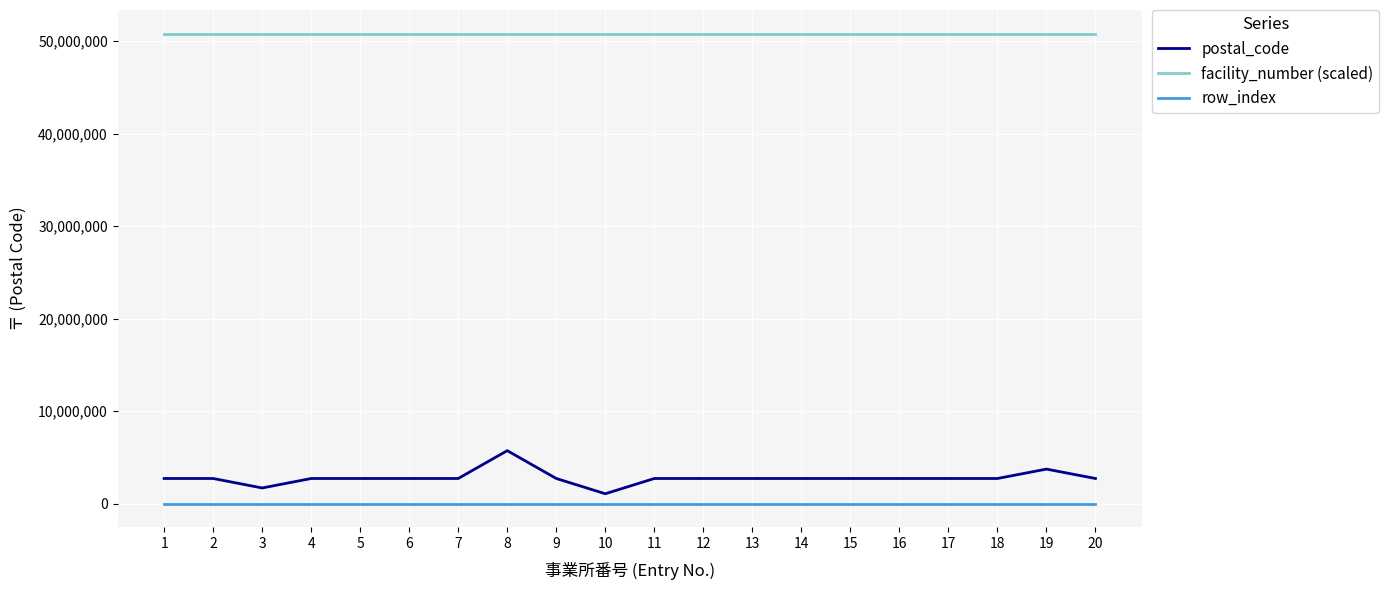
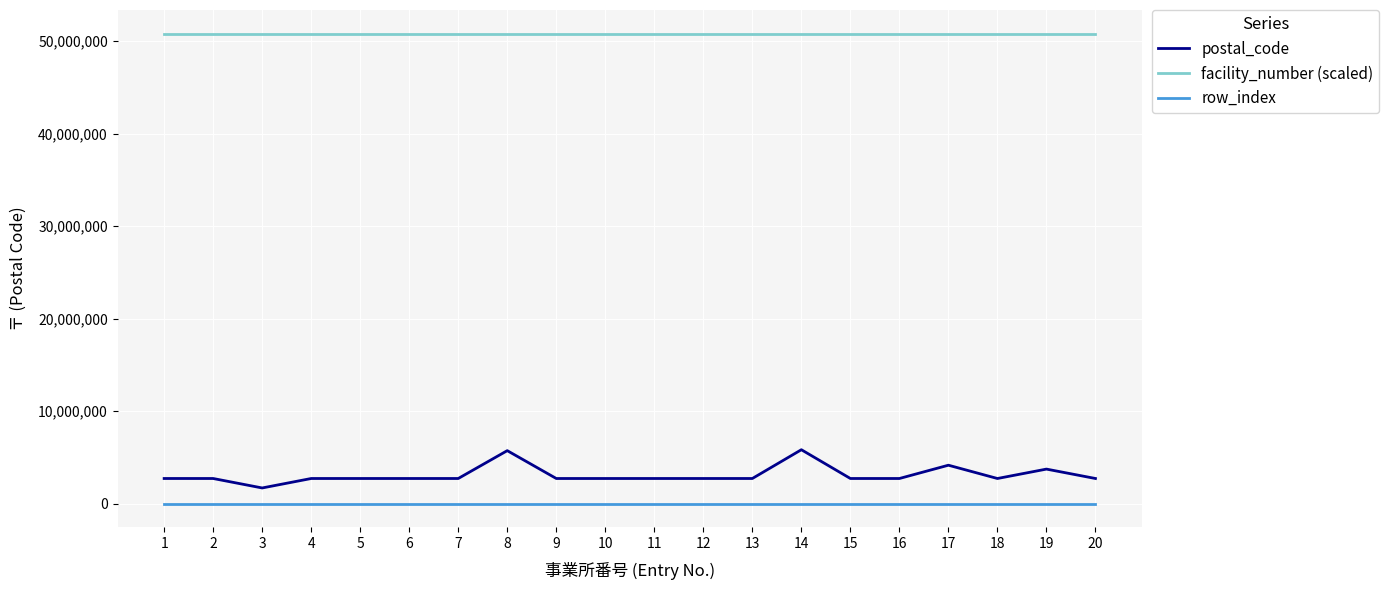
  {
    "postal_code": {
      "1": "3,000,000",
      "2": "3,000,000",
      "3": "2,000,000",
      "4": "3,000,000",
      "5": "3,000,000",
      "6": "3,000,000",
      "7": "3,000,000",
      "8": "6,000,000",
      "9": "3,000,000",
-     "10": "1,000,000",
+     "10": "3,000,000",
      "11": "3,000,000",
      "12": "3,000,000",
      "13": "3,000,000",
-     "14": "3,000,000",
+     "14": "6,000,000",
      "15": "3,000,000",
      "16": "3,000,000",
-     "17": "3,000,000",
+     "17": "4,000,000",
      "18": "3,000,000",
      "19": "4,000,000",
      "20": "3,000,000"
    },
    "facility_number (scaled)": {
      "1": "51,000,000",
      "2": "51,000,000",
      "3": "51,000,000",
      "4": "51,000,000",
      "5": "51,000,000",
      "6": "51,000,000",
      "7": "51,000,000",
      "8": "51,000,000",
      "9": "51,000,000",
      "10": "51,000,000",
      "11": "51,000,000",
      "12": "51,000,000",
      "13": "51,000,000",
      "14": "51,000,000",
      "15": "51,000,000",
      "16": "51,000,000",
      "17": "51,000,000",
      "18": "51,000,000",
      "19": "51,000,000",
      "20": "51,000,000"
    },
    "row_index": {
      "1": "0",
      "2": "0",
      "3": "0",
      "4": "0",
      "5": "0",
      "6": "0",
      "7": "0",
      "8": "0",
      "9": "0",
      "10": "0",
      "11": "0",
      "12": "0",
      "13": "0",
      "14": "0",
      "15": "0",
      "16": "0",
      "17": "0",
      "18": "0",
      "19": "0",
      "20": "0"
    }
  }
